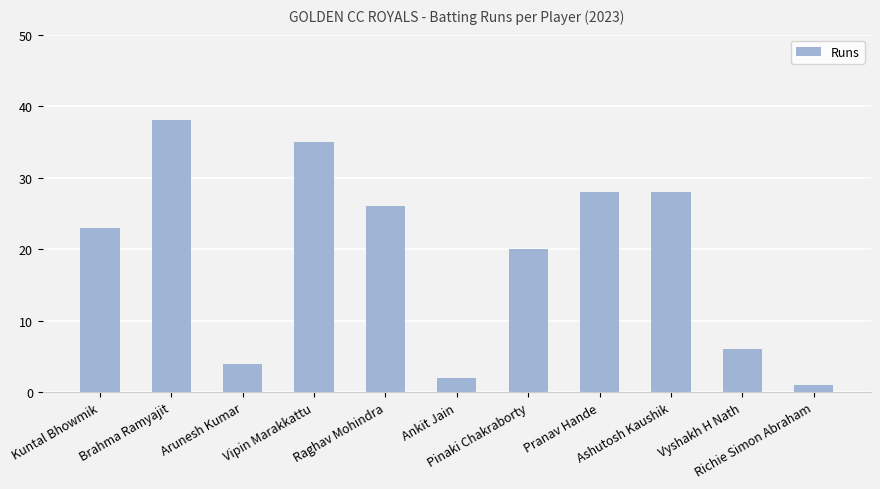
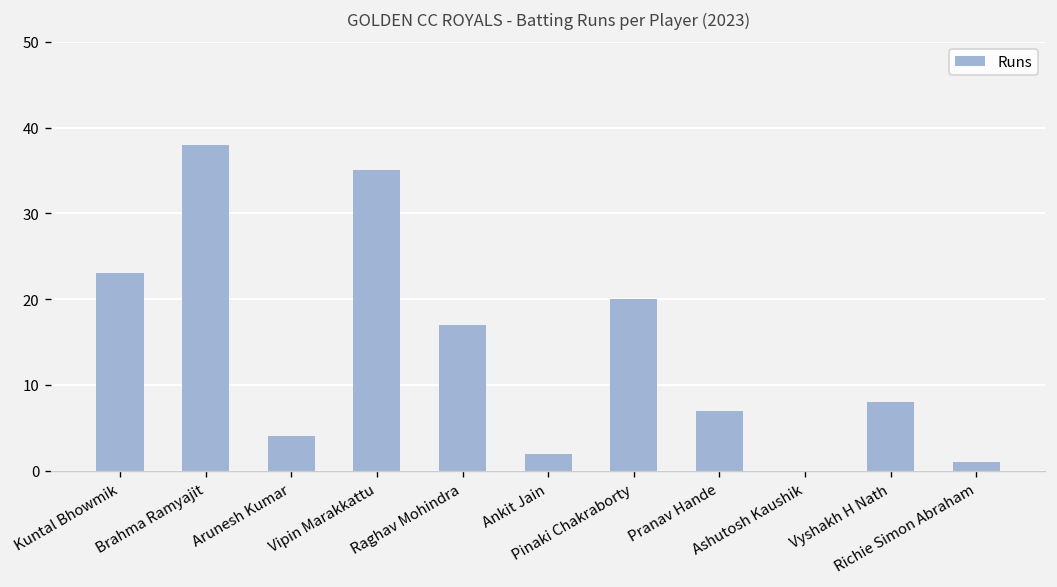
  {
    "Kuntal Bhowmik": 23,
    "Brahma Ramyajit": 38,
    "Arunesh Kumar": 4,
    "Vipin Marakkattu": 35,
-   "Raghav Mohindra": 26,
+   "Raghav Mohindra": 17,
    "Ankit Jain": 2,
    "Pinaki Chakraborty": 20,
-   "Pranav Hande": 28,
-   "Ashutosh Kaushik": 28,
-   "Vyshakh H Nath": 6,
+   "Pranav Hande": 7,
+   "Ashutosh Kaushik": 0,
+   "Vyshakh H Nath": 8,
    "Richie Simon Abraham": 1
  }
